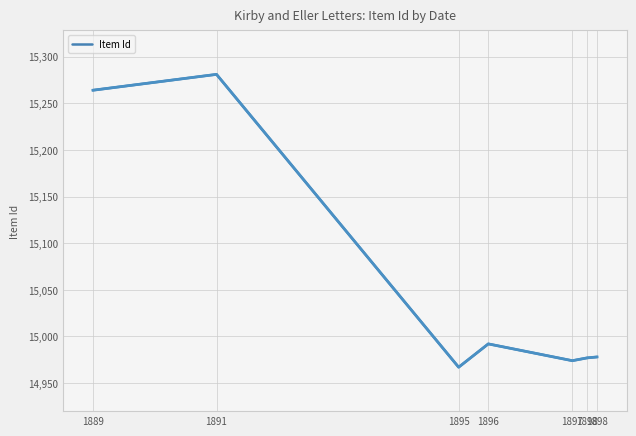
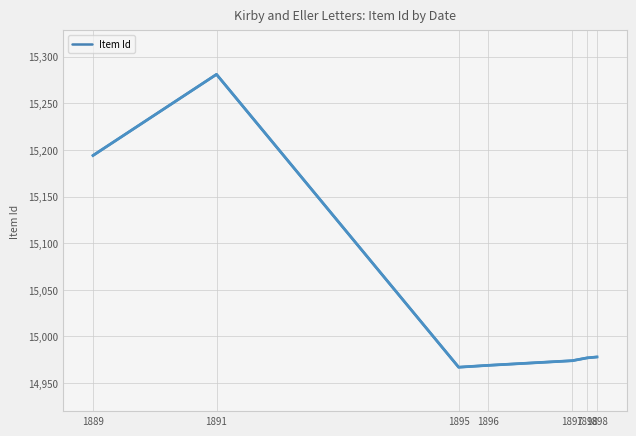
  {
-   "1889": "15,260",
+   "1889": "15,190",
    "1891": "15,280",
    "1895": "14,970",
-   "1896": "14,990"
+   "1896": "14,970"
  }
